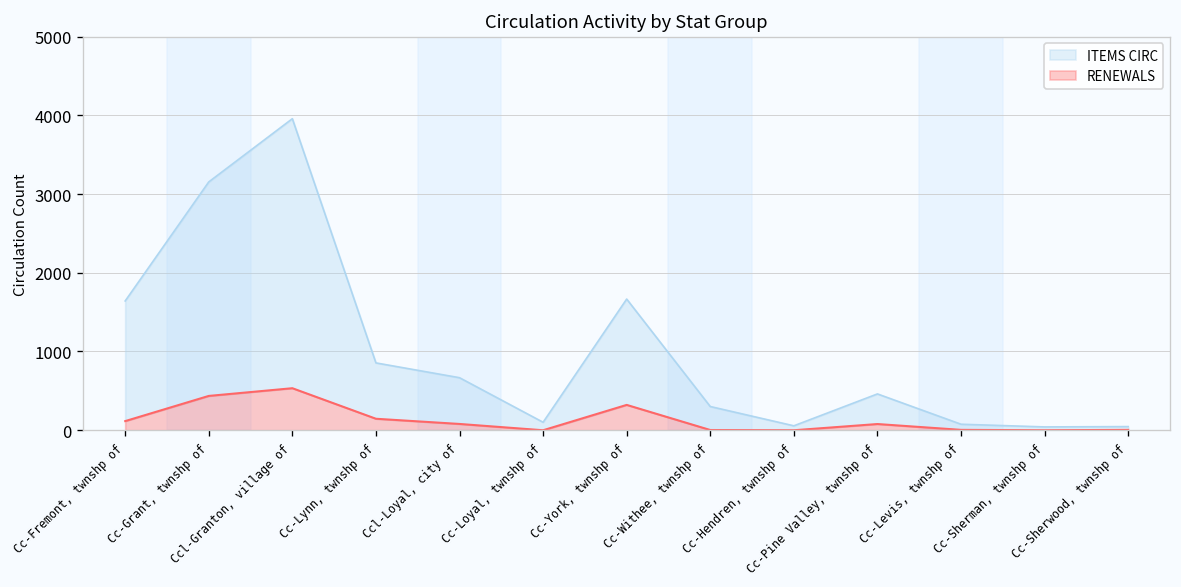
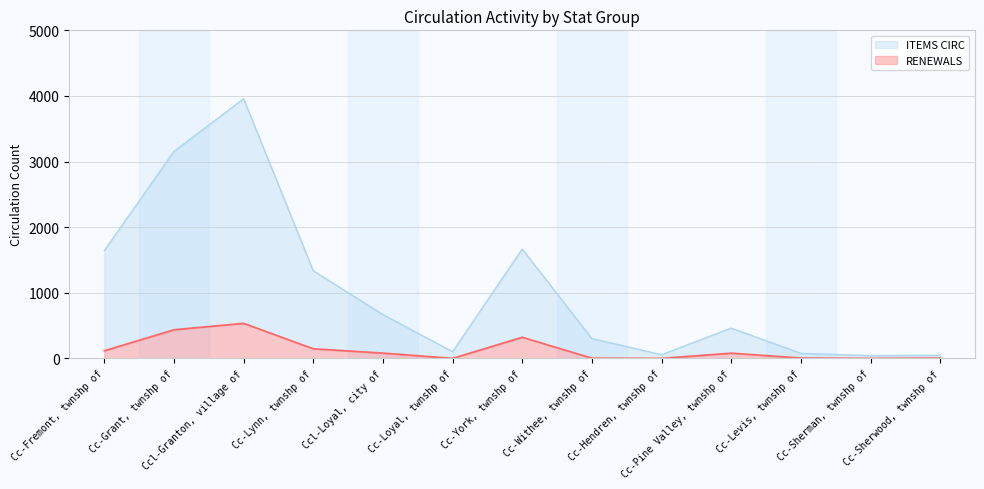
  {
    "ITEMS CIRC": {
      "Cc-Fremont, twnshp of": 1600,
      "Cc-Grant, twnshp of": 3200,
      "Ccl-Granton, village of": 4000,
-     "Cc-Lynn, twnshp of": 900,
+     "Cc-Lynn, twnshp of": 1300,
      "Ccl-Loyal, city of": 700,
      "Cc-Loyal, twnshp of": 100,
      "Cc-York, twnshp of": 1700,
      "Cc-Withee, twnshp of": 300,
      "Cc-Hendren, twnshp of": 100,
      "Cc-Pine Valley, twnshp of": 500,
      "Cc-Levis, twnshp of": 100,
      "Cc-Sherman, twnshp of": 0,
      "Cc-Sherwood, twnshp of": 0
    },
    "RENEWALS": {
      "Cc-Fremont, twnshp of": 100,
      "Cc-Grant, twnshp of": 400,
      "Ccl-Granton, village of": 500,
      "Cc-Lynn, twnshp of": 100,
      "Ccl-Loyal, city of": 100,
      "Cc-Loyal, twnshp of": 0,
      "Cc-York, twnshp of": 300,
      "Cc-Withee, twnshp of": 0,
      "Cc-Hendren, twnshp of": 0,
      "Cc-Pine Valley, twnshp of": 100,
      "Cc-Levis, twnshp of": 0,
      "Cc-Sherman, twnshp of": 0,
      "Cc-Sherwood, twnshp of": 0
    }
  }
